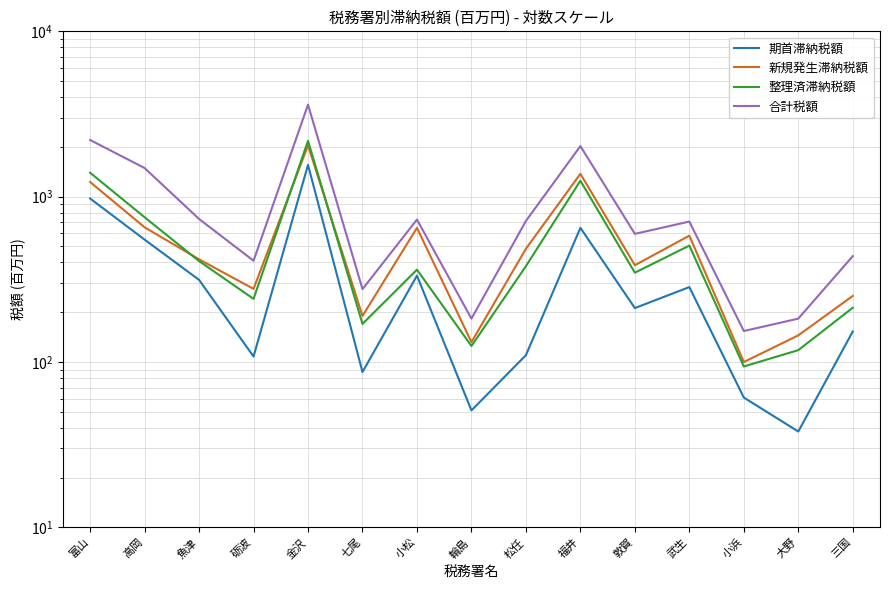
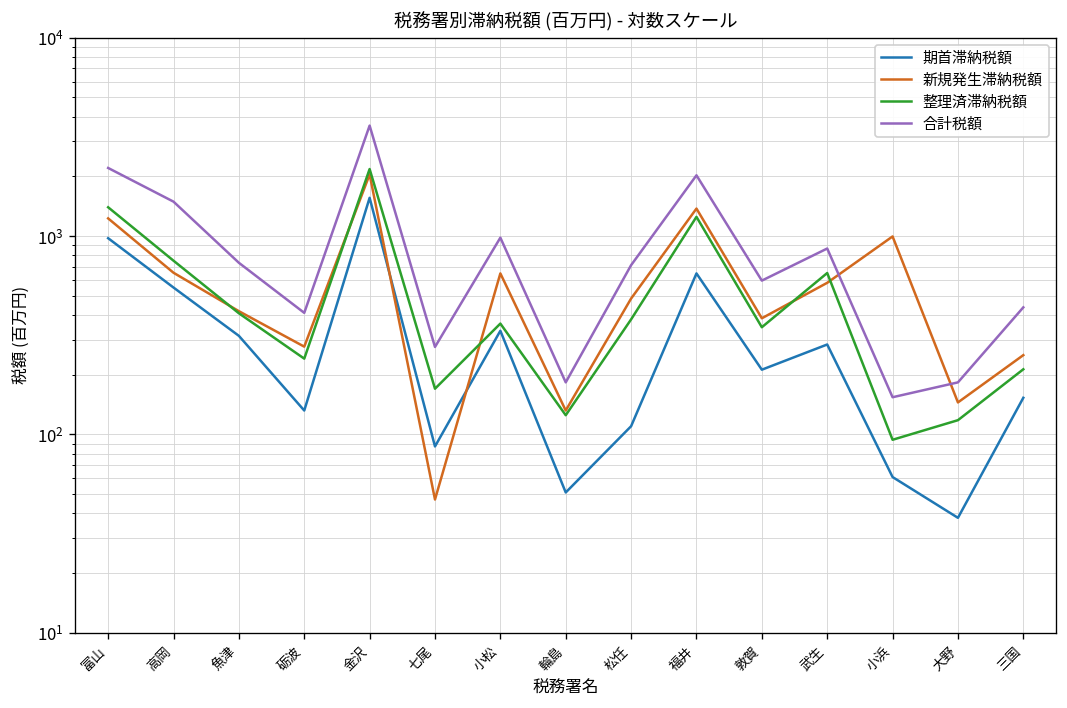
  {
    "期首滞納税額": {
      "富山": 1000,
      "高岡": 550,
      "魚津": 310,
-     "砺波": 110,
+     "砺波": 130,
      "金沢": 1600,
      "七尾": 90,
      "小松": 330,
      "輪島": 51,
      "松任": 110,
      "福井": 650,
      "敦賀": 210,
      "武生": 280,
      "小浜": 61,
      "大野": 38,
      "三国": 150
    },
    "新規発生滞納税額": {
      "富山": 1200,
      "高岡": 650,
      "砺波": 280,
      "金沢": 2000,
-     "七尾": 190,
+     "七尾": 47,
      "小松": 650,
      "輪島": 130,
      "松任": 480,
      "福井": 1400,
      "敦賀": 390,
      "武生": 580,
-     "小浜": 100,
+     "小浜": 1000,
      "大野": 150,
      "三国": 250
    },
    "整理済滞納税額": {
      "富山": 1400,
      "高岡": 800,
      "砺波": 240,
      "金沢": 2200,
      "七尾": 170,
      "小松": 360,
      "輪島": 130,
      "松任": 380,
      "福井": 1200,
      "敦賀": 350,
-     "武生": 510,
+     "武生": 650,
      "小浜": 90,
      "大野": 120,
      "三国": 210
    },
    "合計税額": {
      "富山": 2200,
      "高岡": 1500,
      "魚津": 700,
      "砺波": 410,
      "金沢": 3600,
      "七尾": 280,
-     "小松": 700,
+     "小松": 1000,
      "輪島": 180,
      "松任": 710,
      "福井": 2000,
      "敦賀": 600,
-     "武生": 710,
+     "武生": 900,
      "小浜": 150,
      "大野": 180,
      "三国": 440
    }
  }
